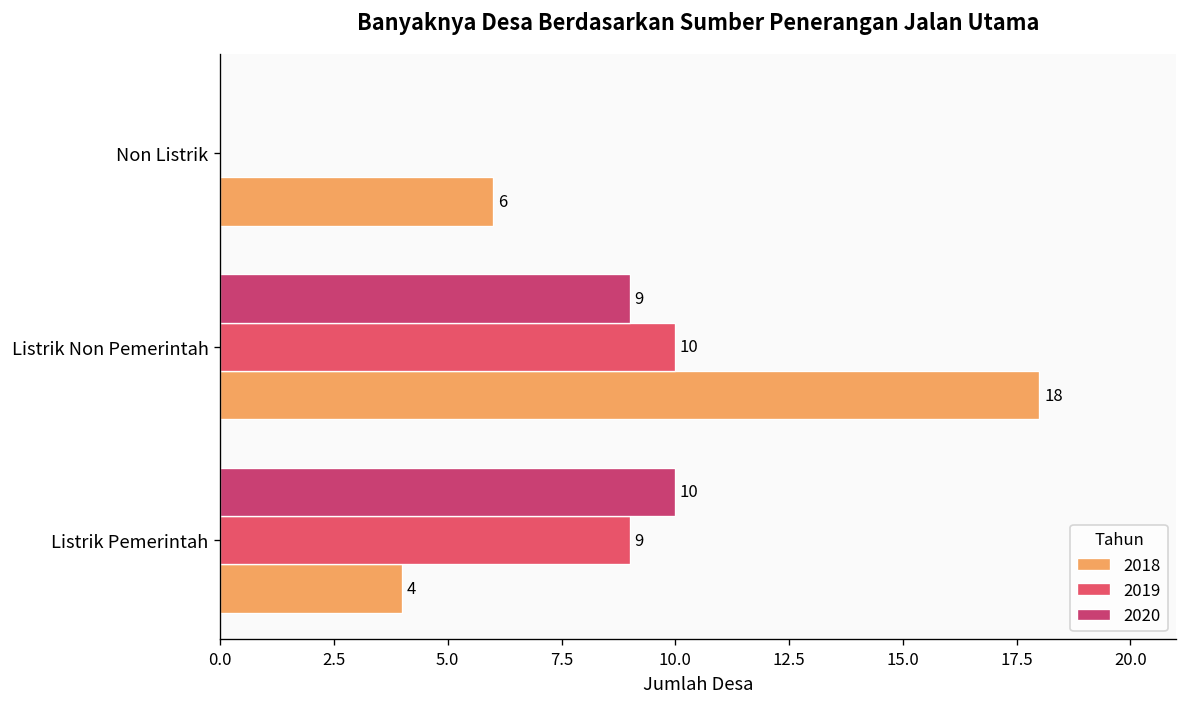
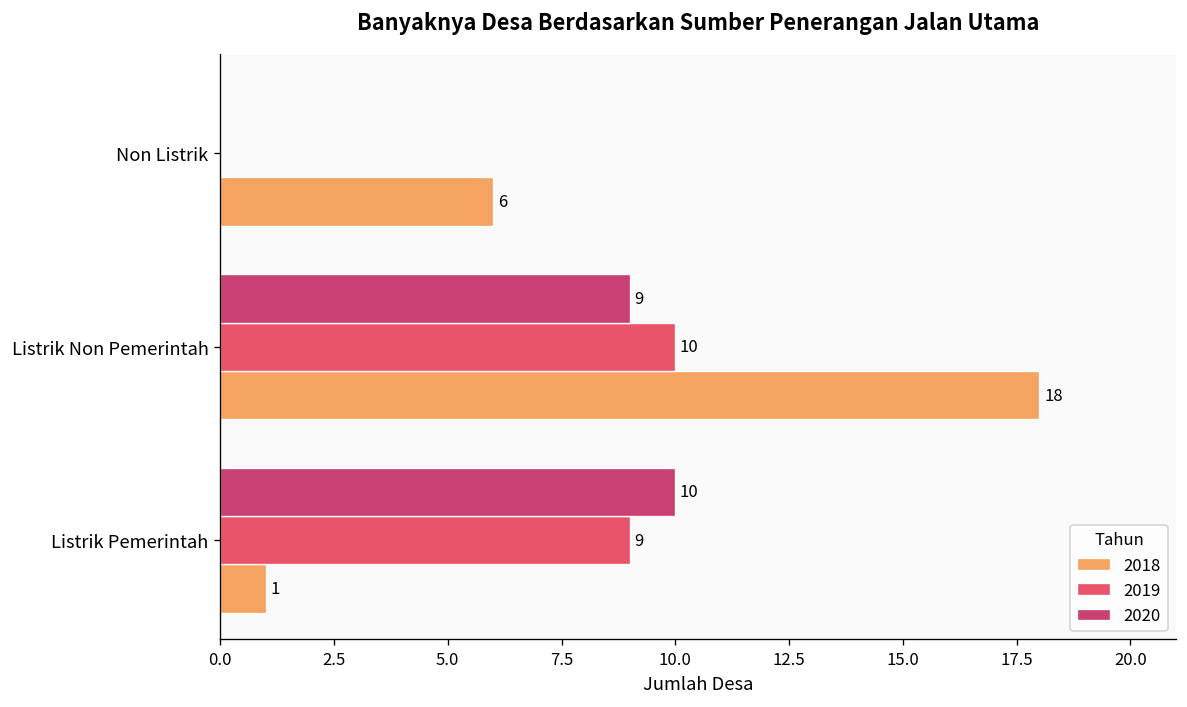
  {
    "2018": {
      "Non Listrik": 6,
      "Listrik Non Pemerintah": 18,
-     "Listrik Pemerintah": 4
+     "Listrik Pemerintah": 1
    }
  }
